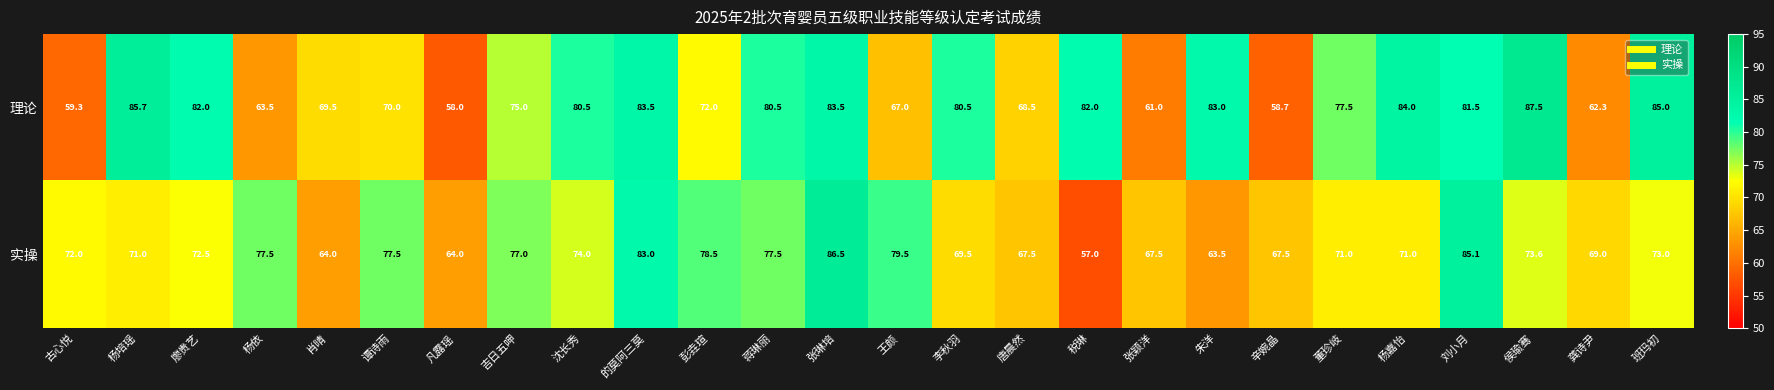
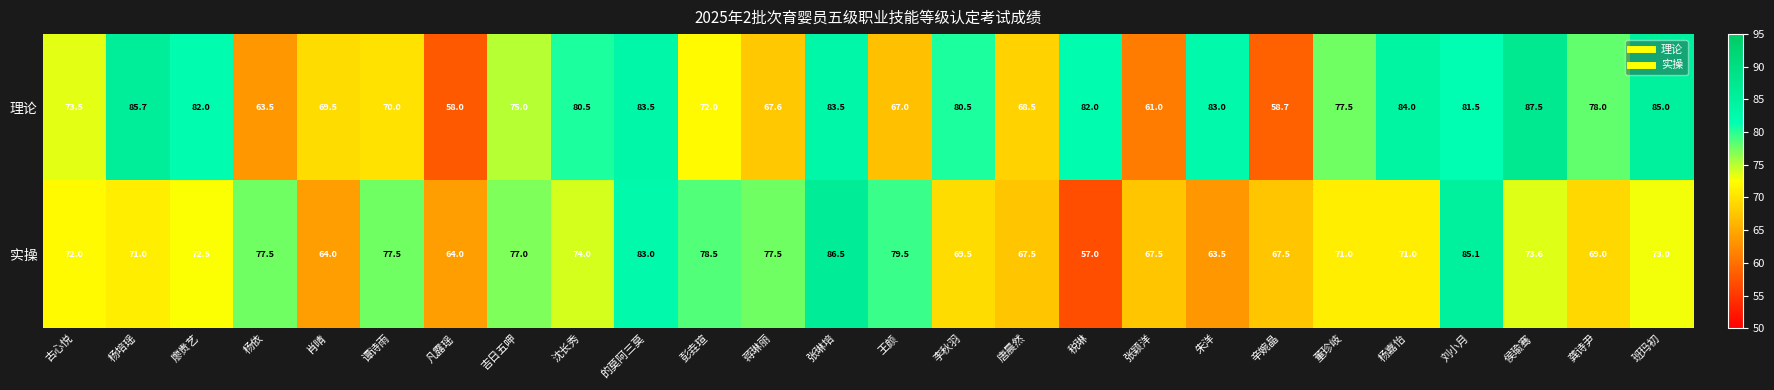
  {
    "理论": {
-     "古心悦": 59.3,
+     "古心悦": 73.5,
      "杨培瑶": 85.7,
      "廖贵艺": 82.0,
      "杨依": 63.5,
      "肖晴": 69.5,
      "谭诗雨": 70.0,
      "凡露瑶": 58.0,
      "吉日五呷": 75.0,
      "沈长秀": 80.5,
      "的莫阿三莫": 83.5,
      "彭垚瑄": 72.0,
-     "蒋琳丽": 80.5,
+     "蒋琳丽": 67.6,
      "张琳培": 83.5,
      "王颜": 67.0,
      "李秋羽": 80.5,
      "唐晨然": 68.5,
      "税琳": 82.0,
      "张颖洋": 61.0,
      "朱洋": 83.0,
      "辛婉晶": 58.7,
      "董珍岐": 77.5,
      "杨嘉怡": 84.0,
      "刘小月": 81.5,
      "侯瑜骞": 87.5,
-     "龚诗尹": 62.3,
+     "龚诗尹": 78.0,
      "班玛初": 85.0
    },
    "实操": {
      "古心悦": 72.0,
      "杨培瑶": 71.0,
      "廖贵艺": 72.5,
      "杨依": 77.5,
      "肖晴": 64.0,
      "谭诗雨": 77.5,
      "凡露瑶": 64.0,
      "吉日五呷": 77.0,
      "沈长秀": 74.0,
      "的莫阿三莫": 83.0,
      "彭垚瑄": 78.5,
      "蒋琳丽": 77.5,
      "张琳培": 86.5,
      "王颜": 79.5,
      "李秋羽": 69.5,
      "唐晨然": 67.5,
      "税琳": 57.0,
      "张颖洋": 67.5,
      "朱洋": 63.5,
      "辛婉晶": 67.5,
      "董珍岐": 71.0,
      "杨嘉怡": 71.0,
      "刘小月": 85.1,
      "侯瑜骞": 73.6,
      "龚诗尹": 69.0,
      "班玛初": 73.0
    }
  }
